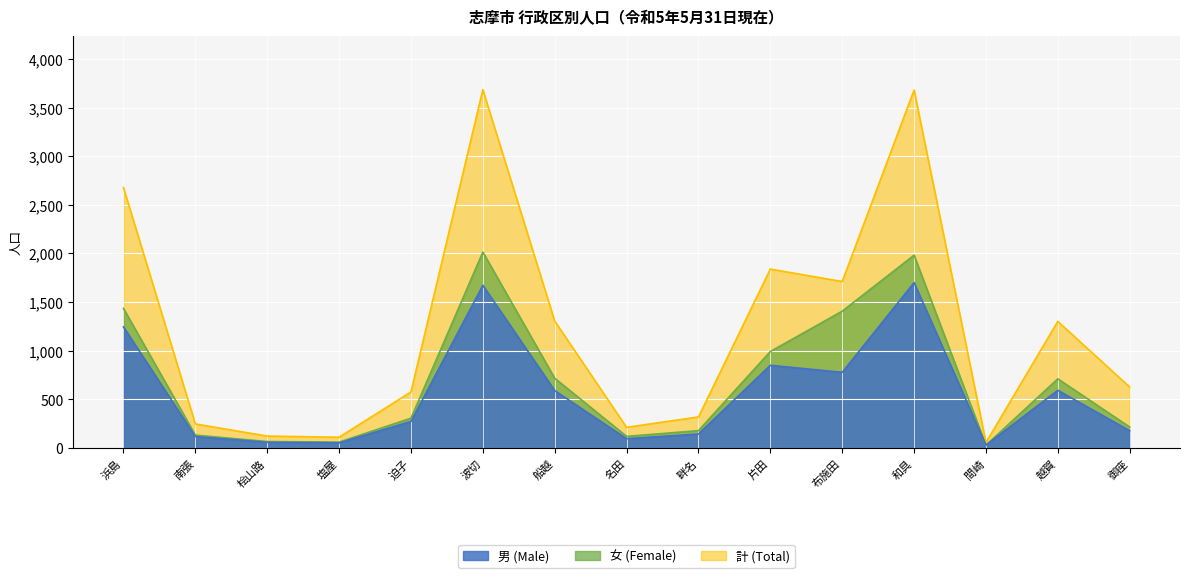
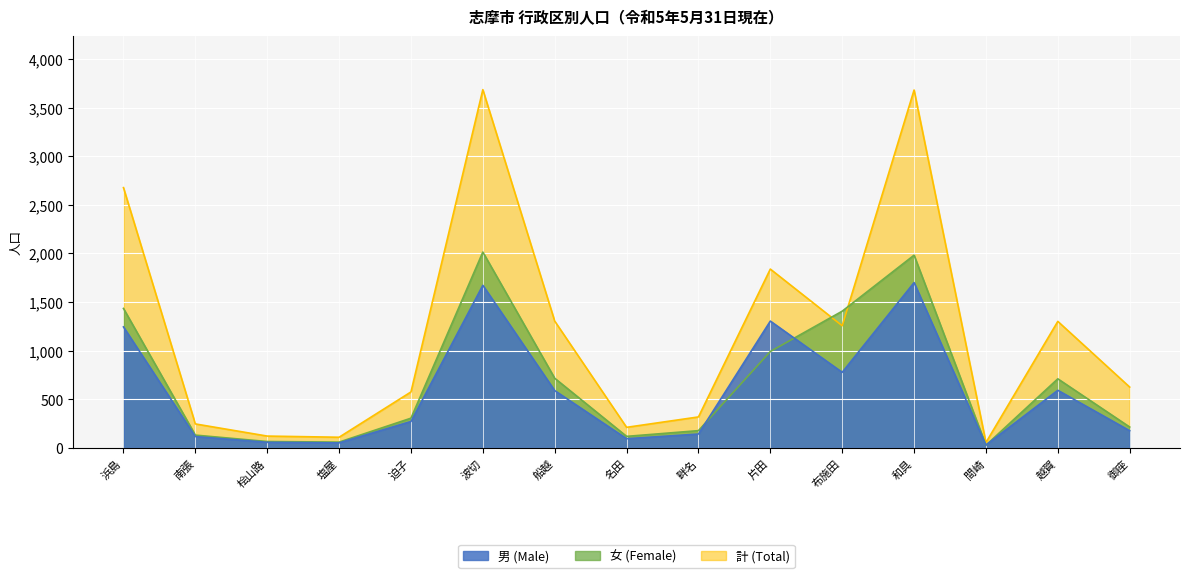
  {
    "計 (Total)": {
      "浜島": "2,700",
      "南張": "200",
      "桧山路": "100",
      "塩屋": "100",
      "迫子": "600",
      "波切": "3,700",
      "船越": "1,300",
      "名田": "200",
      "畔名": "300",
      "片田": "1,800",
-     "布施田": "1,700",
+     "布施田": "1,300",
      "和具": "3,700",
      "越賀": "1,300",
      "御座": "600"
    },
    "女 (Female)": {
      "浜島": "1,400",
      "迫子": "300",
      "波切": "2,000",
      "船越": "700",
      "畔名": "200",
      "片田": "1,000",
      "布施田": "1,400",
      "和具": "2,000",
      "越賀": "700",
      "御座": "200"
    },
    "男 (Male)": {
      "浜島": "1,200",
      "迫子": "300",
      "波切": "1,700",
      "船越": "600",
      "畔名": "100",
-     "片田": "800",
+     "片田": "1,300",
      "布施田": "800",
      "和具": "1,700",
      "越賀": "600",
      "御座": "200"
    }
  }
